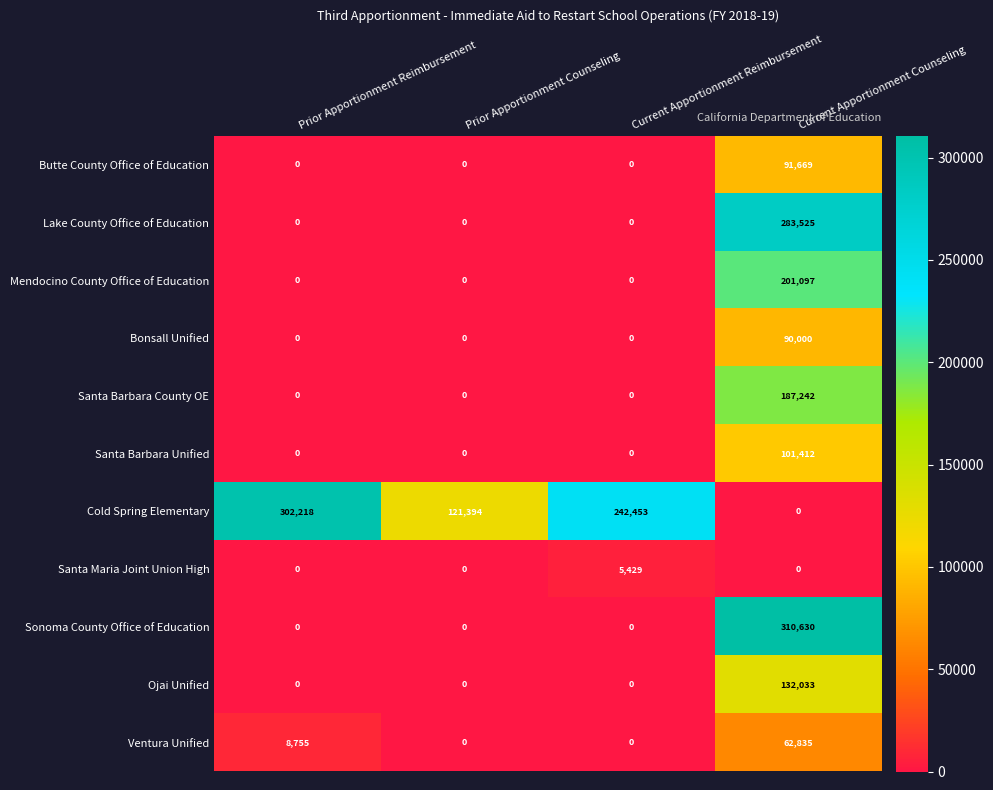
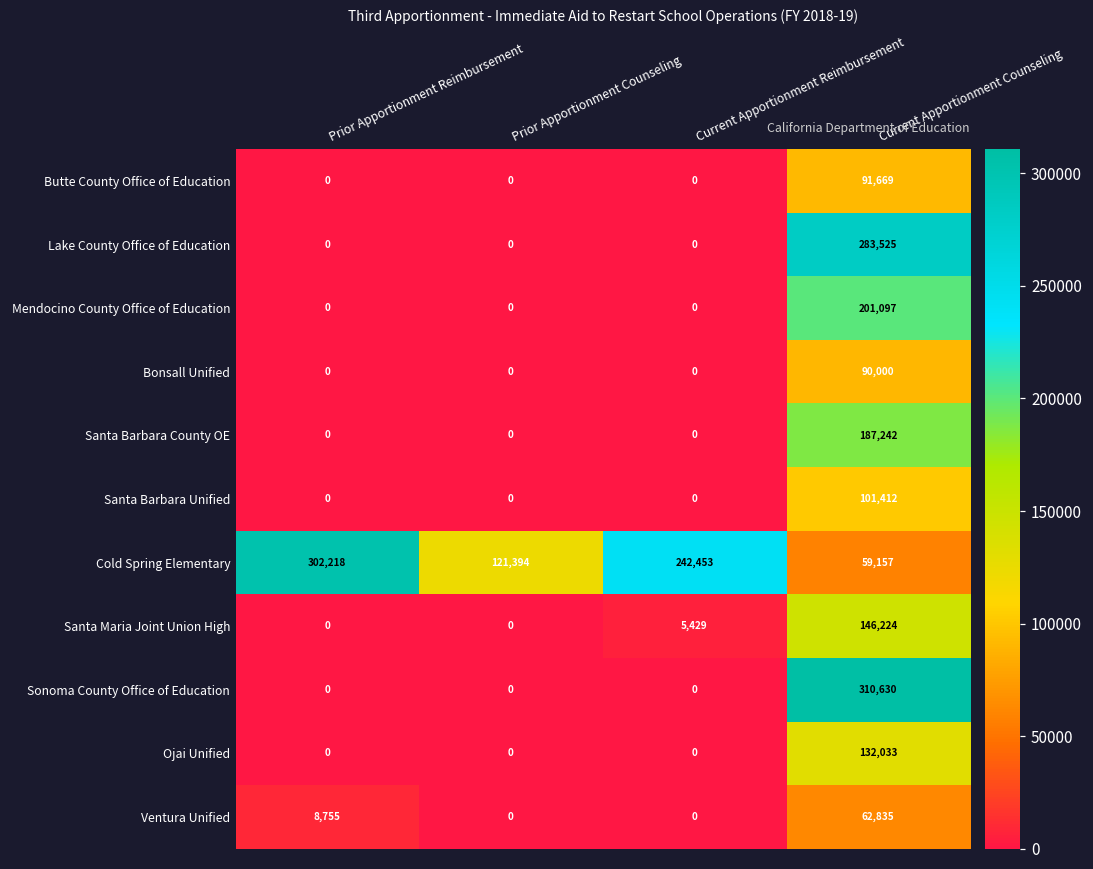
  {
    "Butte County Office of Education": {
      "Prior Apportionment Reimbursement": "0",
      "Prior Apportionment Counseling": "0",
      "Current Apportionment Reimbursement": "0",
      "Current Apportionment Counseling": "91,669"
    },
    "Lake County Office of Education": {
      "Prior Apportionment Reimbursement": "0",
      "Prior Apportionment Counseling": "0",
      "Current Apportionment Reimbursement": "0",
      "Current Apportionment Counseling": "283,525"
    },
    "Mendocino County Office of Education": {
      "Prior Apportionment Reimbursement": "0",
      "Prior Apportionment Counseling": "0",
      "Current Apportionment Reimbursement": "0",
      "Current Apportionment Counseling": "201,097"
    },
    "Bonsall Unified": {
      "Prior Apportionment Reimbursement": "0",
      "Prior Apportionment Counseling": "0",
      "Current Apportionment Reimbursement": "0",
      "Current Apportionment Counseling": "90,000"
    },
    "Santa Barbara County OE": {
      "Prior Apportionment Reimbursement": "0",
      "Prior Apportionment Counseling": "0",
      "Current Apportionment Reimbursement": "0",
      "Current Apportionment Counseling": "187,242"
    },
    "Santa Barbara Unified": {
      "Prior Apportionment Reimbursement": "0",
      "Prior Apportionment Counseling": "0",
      "Current Apportionment Reimbursement": "0",
      "Current Apportionment Counseling": "101,412"
    },
    "Cold Spring Elementary": {
      "Prior Apportionment Reimbursement": "302,218",
      "Prior Apportionment Counseling": "121,394",
      "Current Apportionment Reimbursement": "242,453",
-     "Current Apportionment Counseling": "0"
+     "Current Apportionment Counseling": "59,157"
    },
    "Santa Maria Joint Union High": {
      "Prior Apportionment Reimbursement": "0",
      "Prior Apportionment Counseling": "0",
      "Current Apportionment Reimbursement": "5,429",
-     "Current Apportionment Counseling": "0"
+     "Current Apportionment Counseling": "146,224"
    },
    "Sonoma County Office of Education": {
      "Prior Apportionment Reimbursement": "0",
      "Prior Apportionment Counseling": "0",
      "Current Apportionment Reimbursement": "0",
      "Current Apportionment Counseling": "310,630"
    },
    "Ojai Unified": {
      "Prior Apportionment Reimbursement": "0",
      "Prior Apportionment Counseling": "0",
      "Current Apportionment Reimbursement": "0",
      "Current Apportionment Counseling": "132,033"
    },
    "Ventura Unified": {
      "Prior Apportionment Reimbursement": "8,755",
      "Prior Apportionment Counseling": "0",
      "Current Apportionment Reimbursement": "0",
      "Current Apportionment Counseling": "62,835"
    }
  }
